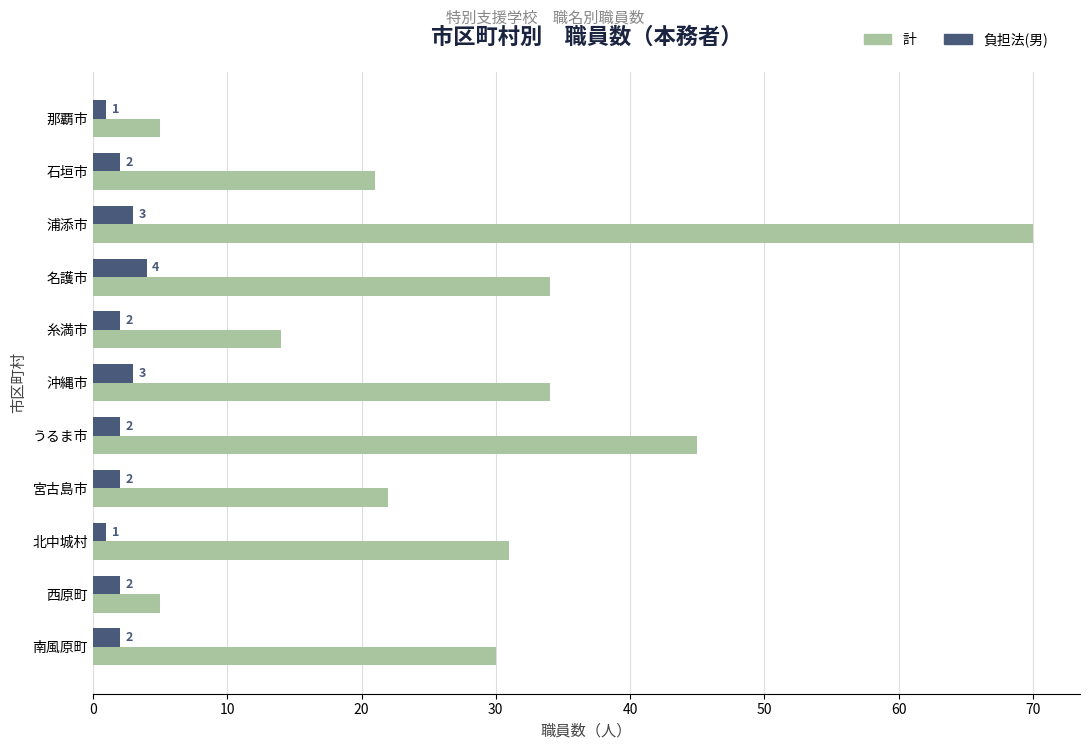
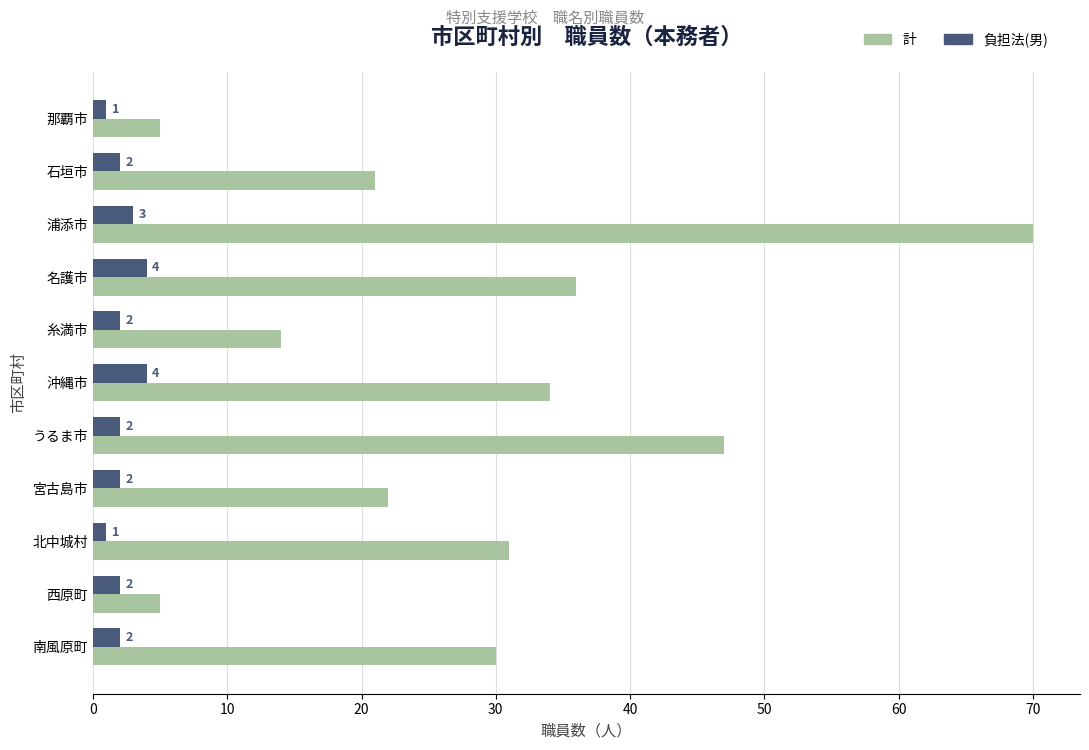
  {
    "計": {
      "那覇市": 5,
      "石垣市": 21,
      "浦添市": 70,
-     "名護市": 34,
+     "名護市": 36,
      "糸満市": 14,
      "沖縄市": 34,
-     "うるま市": 45,
+     "うるま市": 47,
      "宮古島市": 22,
      "北中城村": 31,
      "西原町": 5,
      "南風原町": 30
    },
    "負担法(男)": {
      "那覇市": 1,
      "石垣市": 2,
      "浦添市": 3,
      "名護市": 4,
      "糸満市": 2,
-     "沖縄市": 3,
+     "沖縄市": 4,
      "うるま市": 2,
      "宮古島市": 2,
      "北中城村": 1,
      "西原町": 2,
      "南風原町": 2
    }
  }
